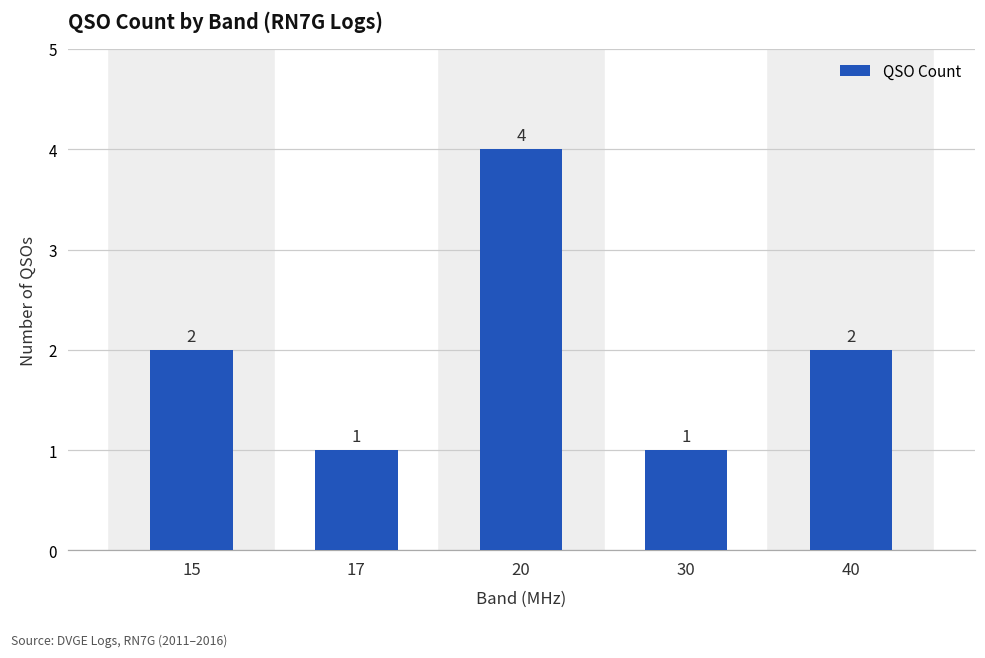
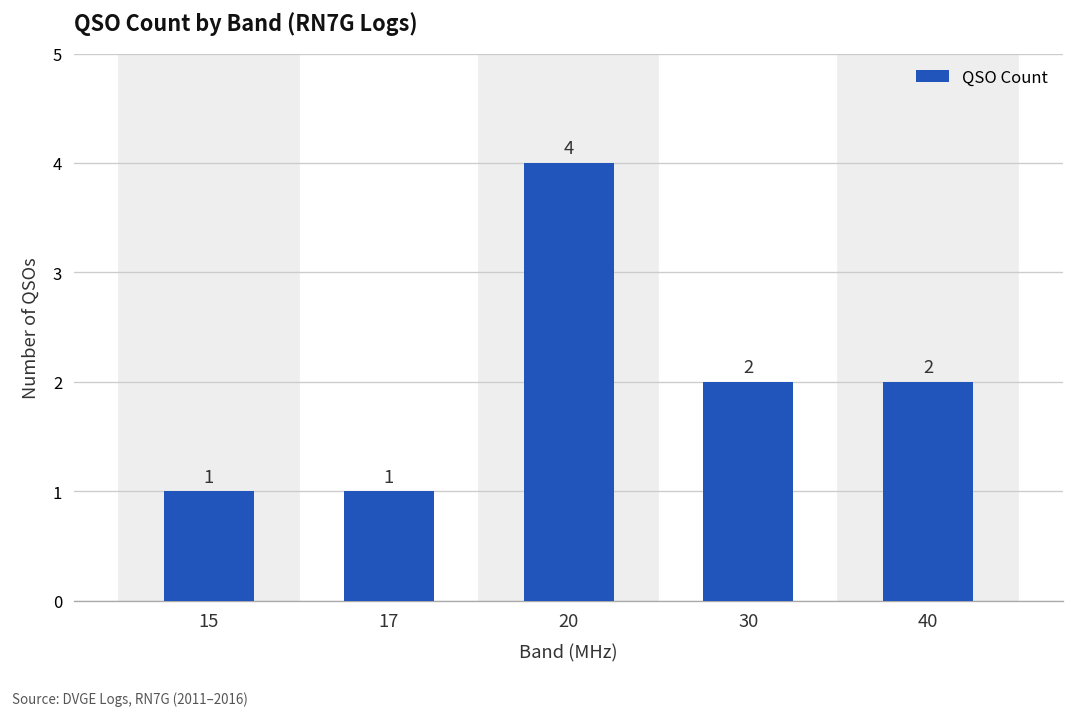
  {
-   "15": 2,
+   "15": 1,
    "17": 1,
    "20": 4,
-   "30": 1,
+   "30": 2,
    "40": 2
  }
